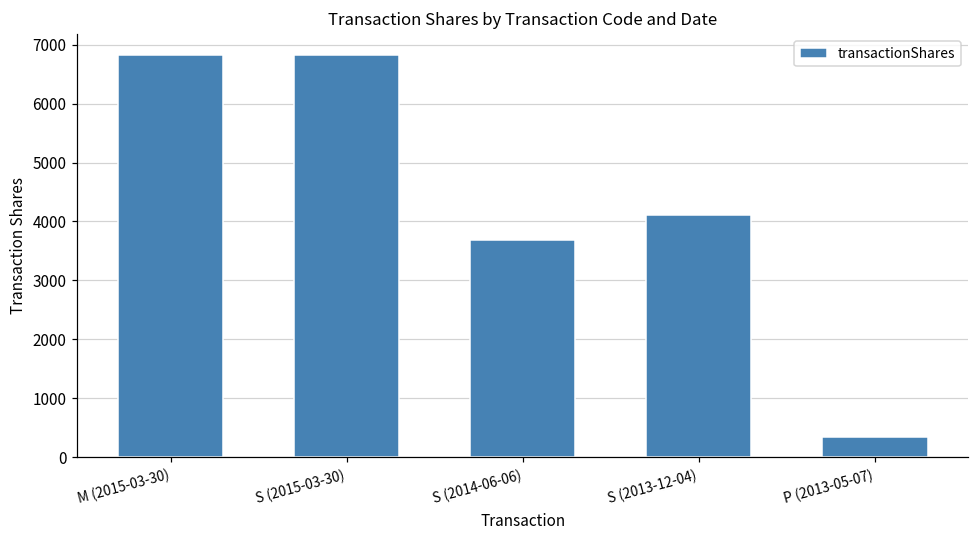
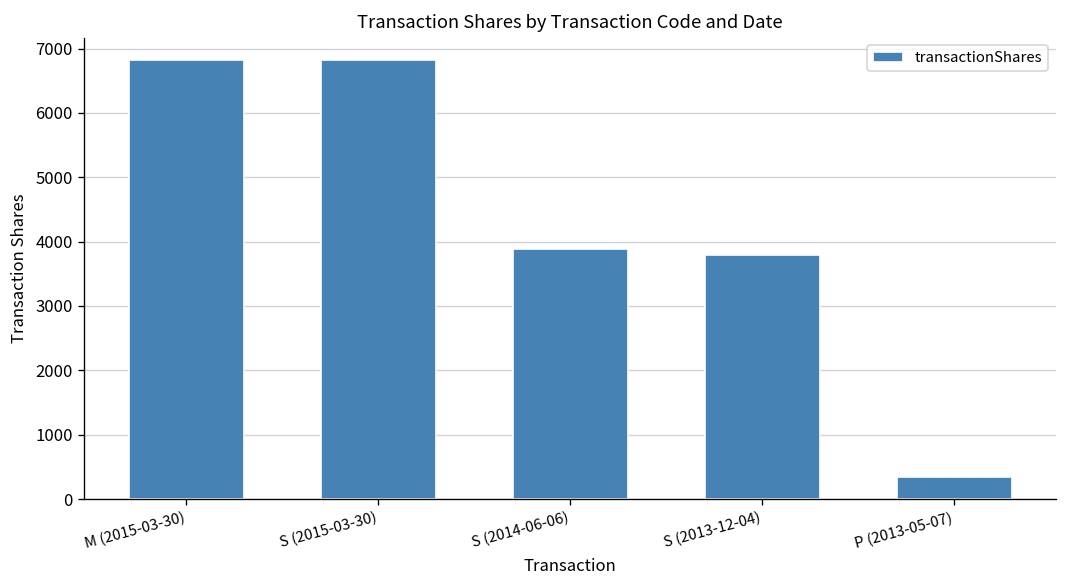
  {
    "M (2015-03-30)": 6800,
    "S (2015-03-30)": 6800,
-   "S (2014-06-06)": 3700,
-   "S (2013-12-04)": 4100,
+   "S (2014-06-06)": 3900,
+   "S (2013-12-04)": 3800,
    "P (2013-05-07)": 300
  }
